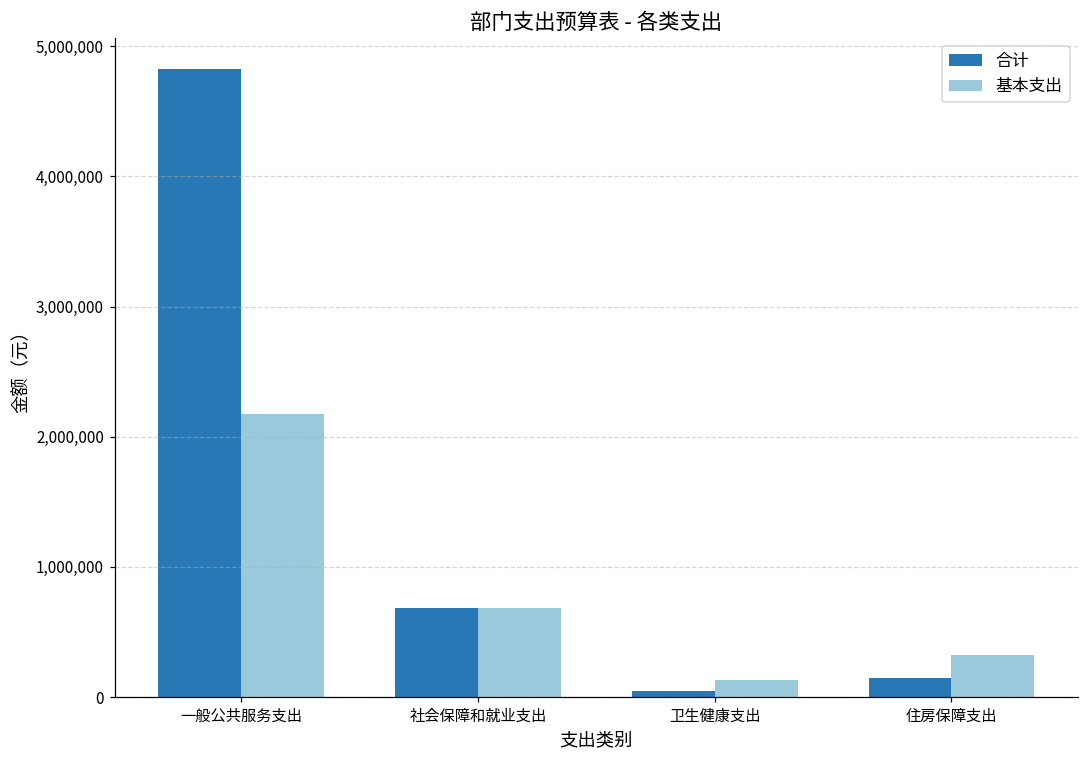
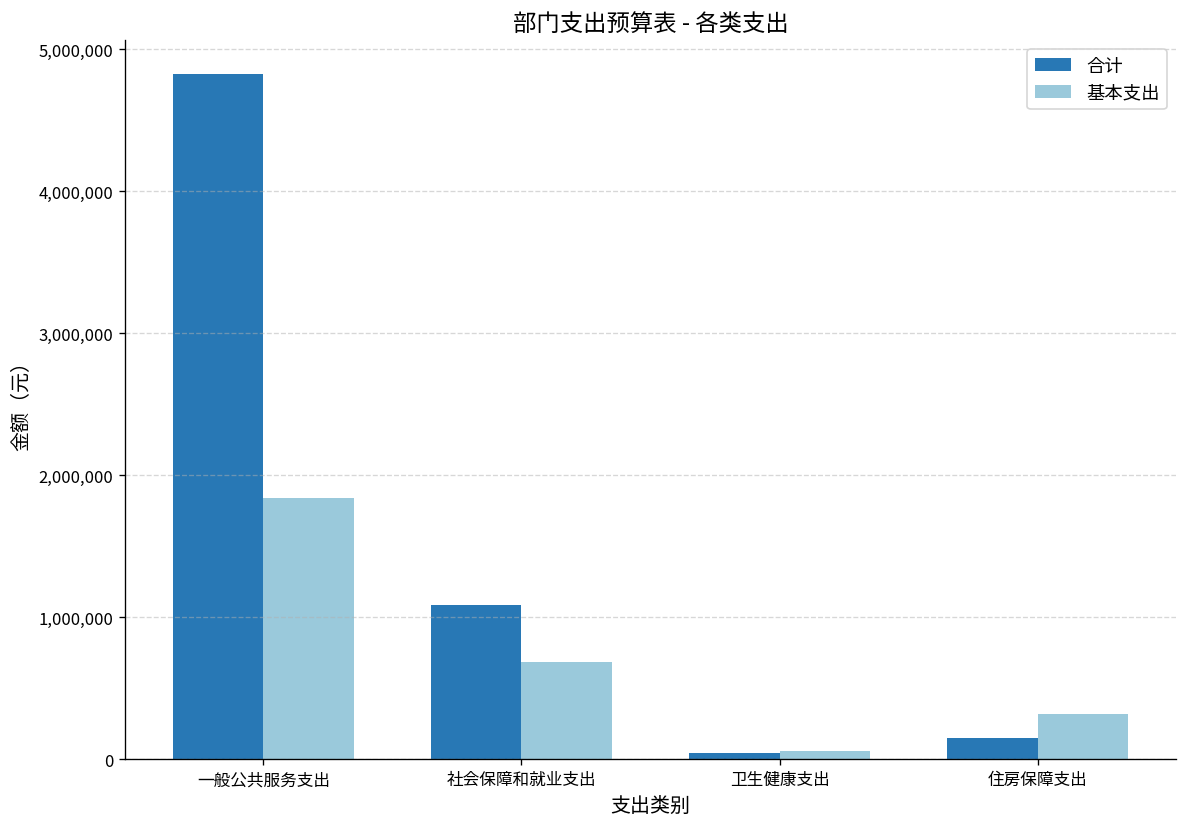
  {
    "合计": {
      "一般公共服务支出": "4,820,000",
-     "社会保障和就业支出": "690,000",
+     "社会保障和就业支出": "1,090,000",
      "卫生健康支出": "40,000",
      "住房保障支出": "150,000"
    },
    "基本支出": {
-     "一般公共服务支出": "2,170,000",
+     "一般公共服务支出": "1,840,000",
      "社会保障和就业支出": "690,000",
-     "卫生健康支出": "130,000",
+     "卫生健康支出": "60,000",
      "住房保障支出": "320,000"
    }
  }
